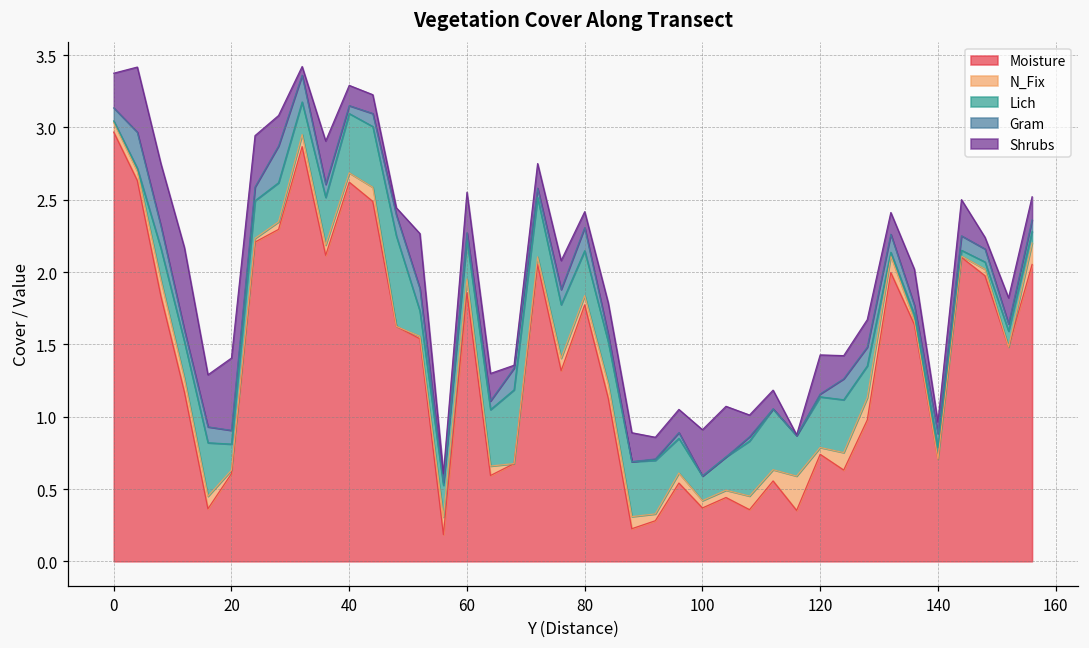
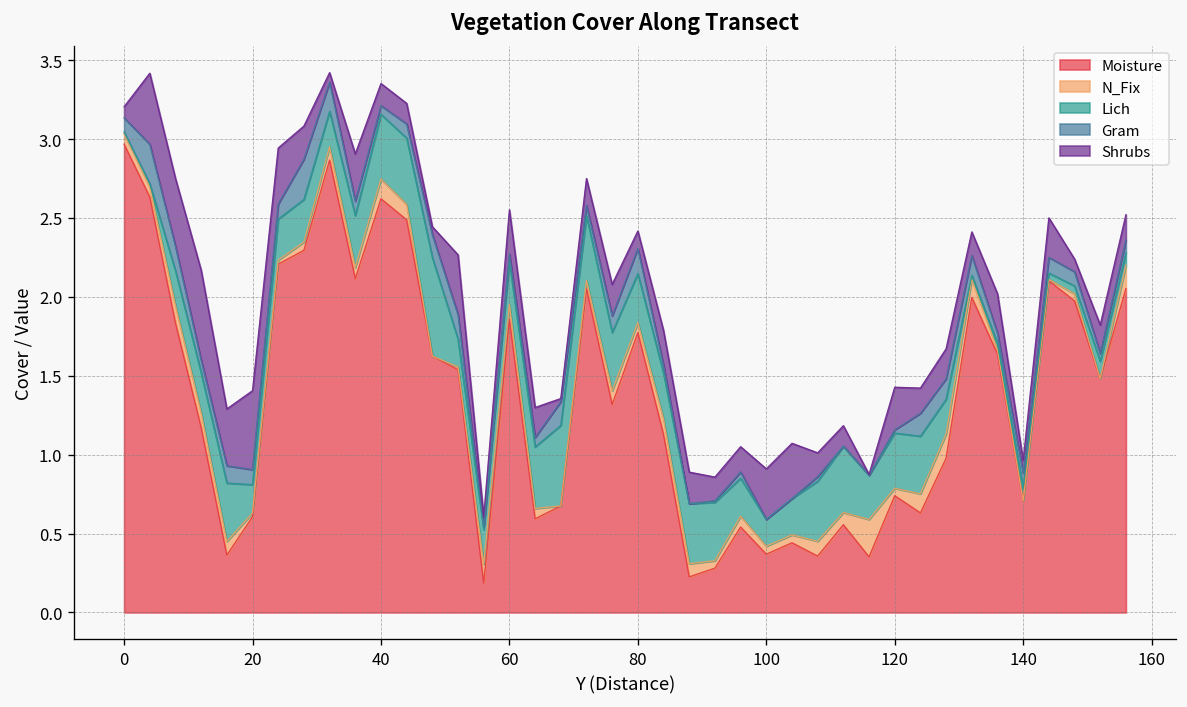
  {
    "Moisture": {
      "0": 2.97,
      "20": 0.61,
      "40": 2.62,
      "60": 1.86,
      "80": 1.77,
      "100": 0.37,
      "120": 0.74
    },
    "N_Fix": {
      "20": 0.02,
-     "40": 0.06,
+     "40": 0.13,
      "60": 0.09,
      "80": 0.06,
      "100": 0.05,
      "120": 0.05
    },
    "Shrubs": {
-     "0": 0.24,
+     "0": 0.07,
      "20": 0.50,
      "40": 0.14,
      "60": 0.28,
      "80": 0.11,
      "100": 0.32,
      "120": 0.27,
      "140": 0.08
    }
  }
